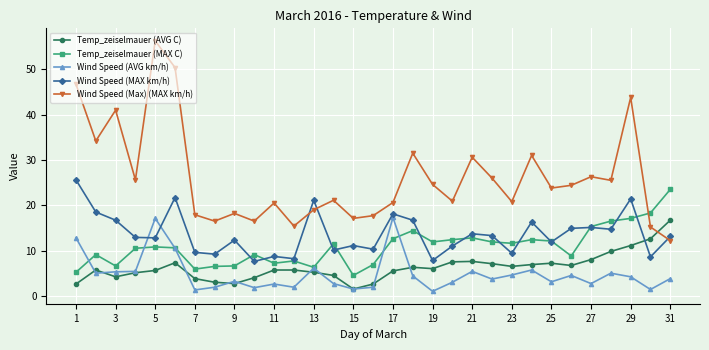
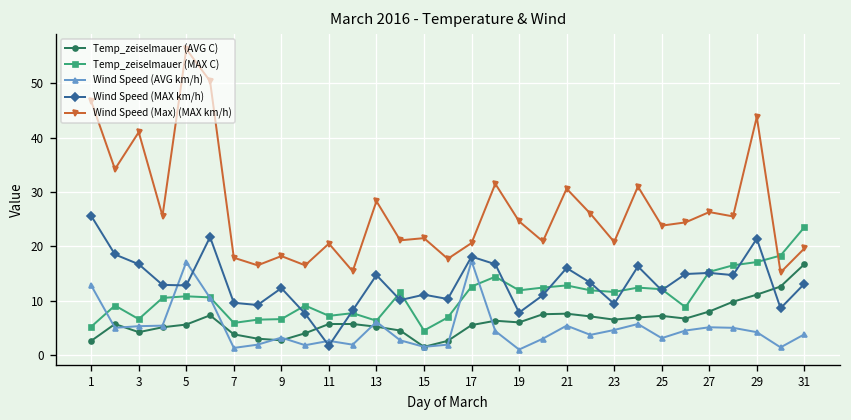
  {
    "Wind Speed (AVG km/h)": {
      "1": 13,
      "3": 5,
      "5": 17,
      "7": 1,
      "11": 3,
      "17": 17,
      "19": 1,
      "21": 5,
      "23": 5,
      "25": 3,
-     "27": 3,
+     "27": 5,
      "29": 4,
      "31": 4
    },
    "Wind Speed (MAX km/h)": {
      "1": 26,
      "3": 17,
      "5": 13,
      "7": 10,
      "9": 12,
-     "11": 9,
-     "13": 21,
+     "11": 2,
+     "13": 15,
      "15": 11,
      "17": 18,
      "19": 8,
-     "21": 14,
+     "21": 16,
      "23": 9,
      "29": 21,
      "31": 13
    },
    "Wind Speed (Max) (MAX km/h)": {
      "3": 41,
      "7": 18,
      "9": 18,
      "11": 21,
-     "13": 19,
-     "15": 17,
+     "13": 28,
+     "15": 22,
      "17": 21,
      "19": 25,
      "21": 31,
      "23": 21,
      "25": 24,
      "27": 26,
      "29": 44,
-     "31": 12
+     "31": 20
    }
  }
